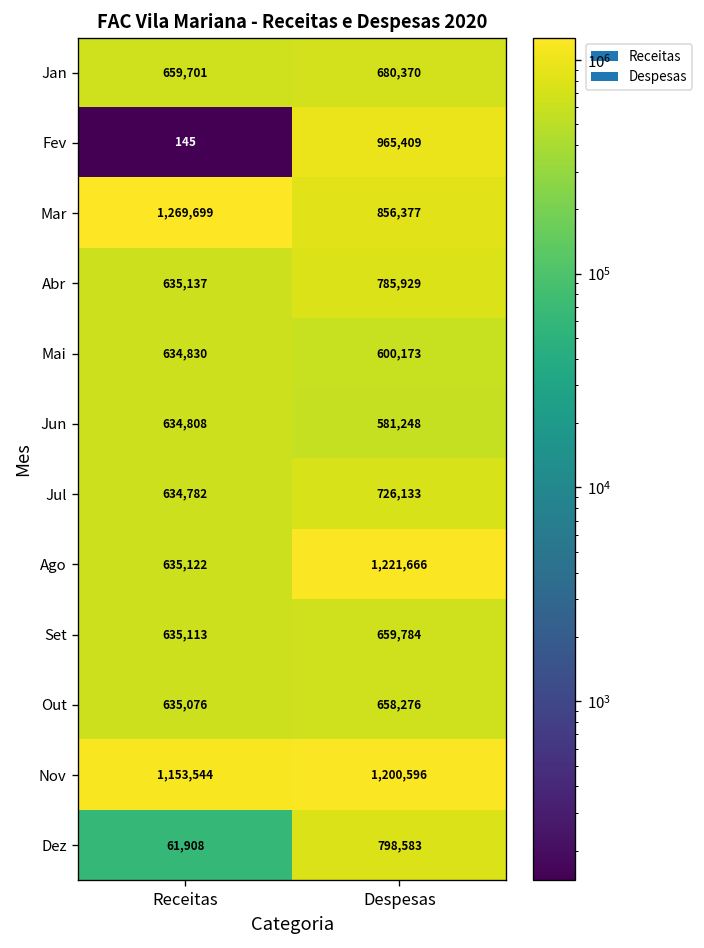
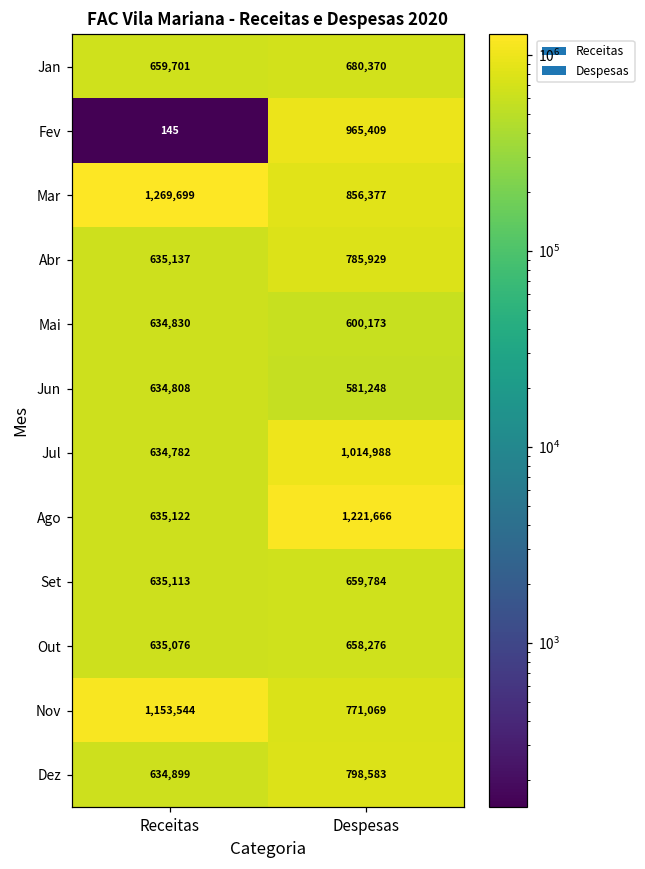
  {
    "Jan": {
      "Receitas": "659,701",
      "Despesas": "680,370"
    },
    "Fev": {
      "Receitas": "145",
      "Despesas": "965,409"
    },
    "Mar": {
      "Receitas": "1,269,699",
      "Despesas": "856,377"
    },
    "Abr": {
      "Receitas": "635,137",
      "Despesas": "785,929"
    },
    "Mai": {
      "Receitas": "634,830",
      "Despesas": "600,173"
    },
    "Jun": {
      "Receitas": "634,808",
      "Despesas": "581,248"
    },
    "Jul": {
      "Receitas": "634,782",
-     "Despesas": "726,133"
+     "Despesas": "1,014,988"
    },
    "Ago": {
      "Receitas": "635,122",
      "Despesas": "1,221,666"
    },
    "Set": {
      "Receitas": "635,113",
      "Despesas": "659,784"
    },
    "Out": {
      "Receitas": "635,076",
      "Despesas": "658,276"
    },
    "Nov": {
      "Receitas": "1,153,544",
-     "Despesas": "1,200,596"
+     "Despesas": "771,069"
    },
    "Dez": {
-     "Receitas": "61,908",
+     "Receitas": "634,899",
      "Despesas": "798,583"
    }
  }
